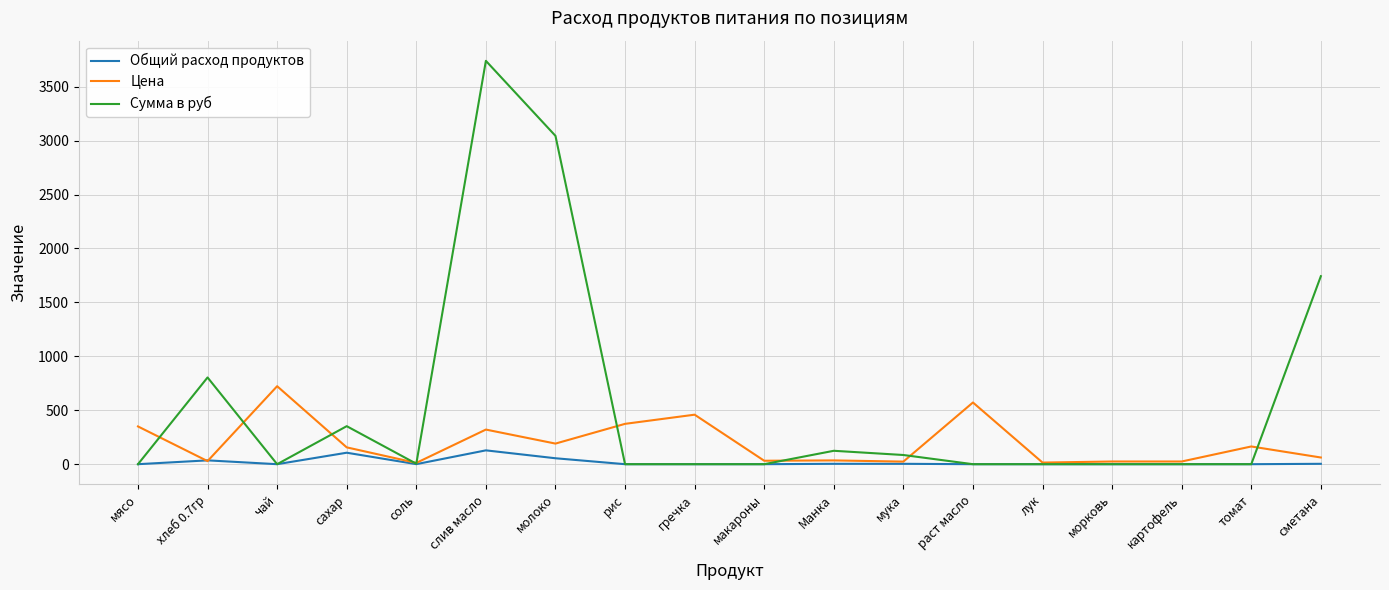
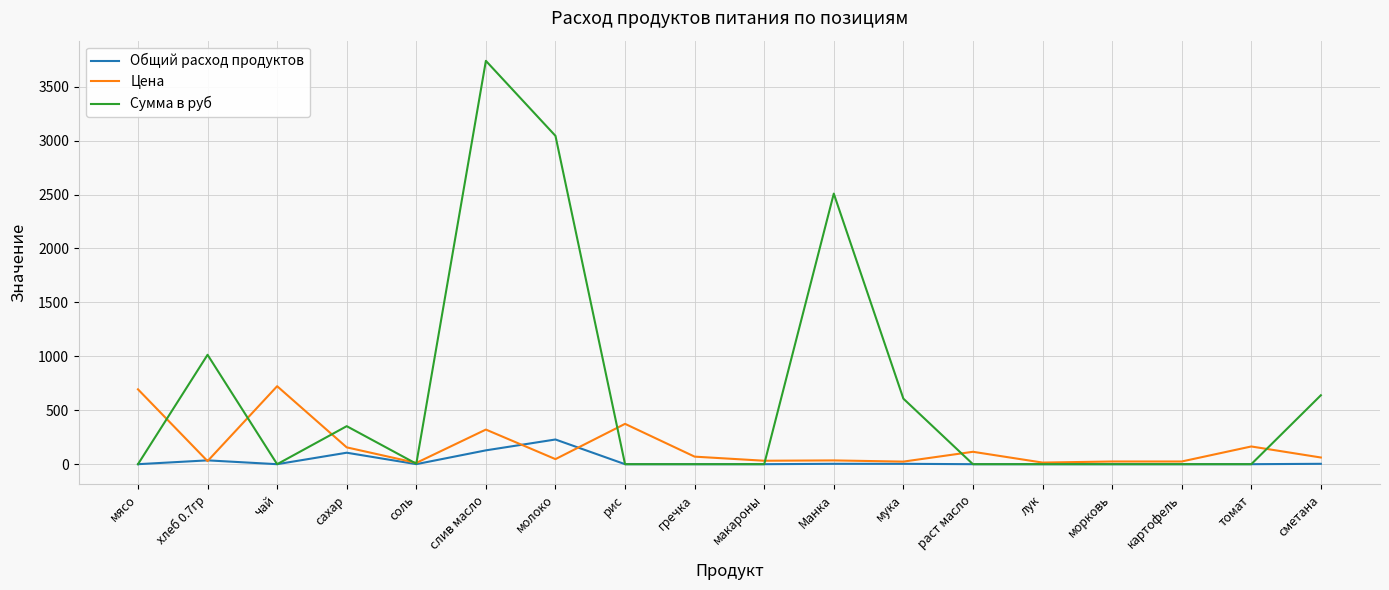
  {
    "Общий расход продуктов": {
      "сахар": 110,
      "слив масло": 130,
-     "молоко": 60,
+     "молоко": 230,
      "Манка": 0,
      "сметана": 0
    },
    "Цена": {
-     "мясо": 350,
+     "мясо": 690,
      "чай": 720,
      "сахар": 160,
      "слив масло": 320,
-     "молоко": 190,
+     "молоко": 50,
      "рис": 370,
-     "гречка": 460,
+     "гречка": 70,
      "макароны": 30,
      "Манка": 40,
-     "раст масло": 570,
+     "раст масло": 120,
      "морковь": 30,
      "картофель": 30,
      "томат": 160,
      "сметана": 60
    },
    "Сумма в руб": {
-     "хлеб 0.7гр": 800,
+     "хлеб 0.7гр": 1010,
      "сахар": 350,
      "слив масло": 3740,
      "молоко": 3040,
-     "Манка": 120,
-     "мука": 90,
-     "сметана": 1740
+     "Манка": 2510,
+     "мука": 610,
+     "сметана": 640
    }
  }
